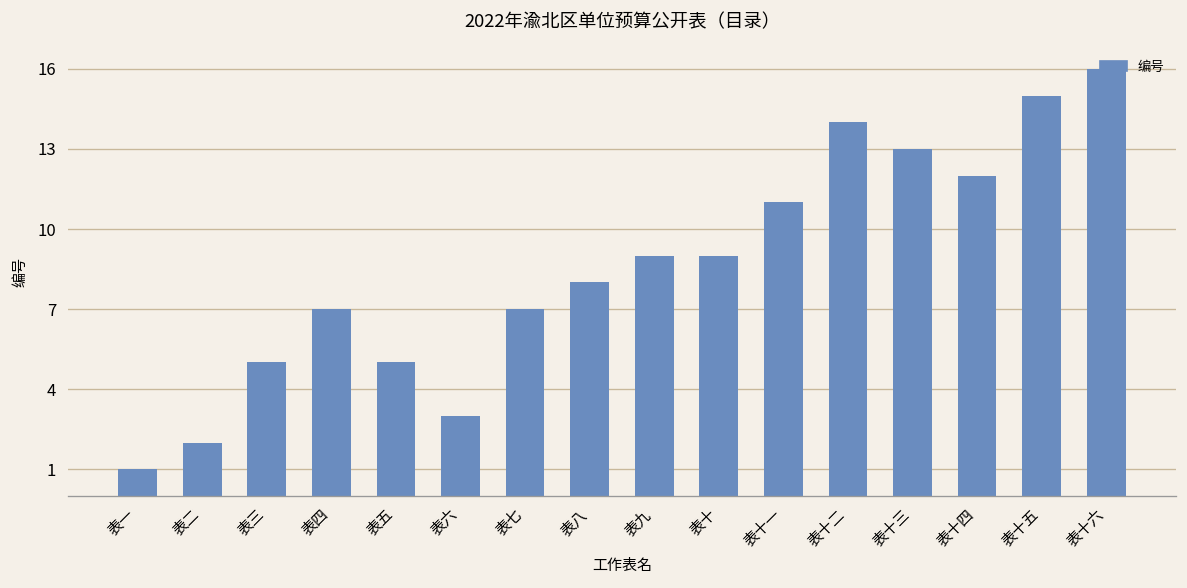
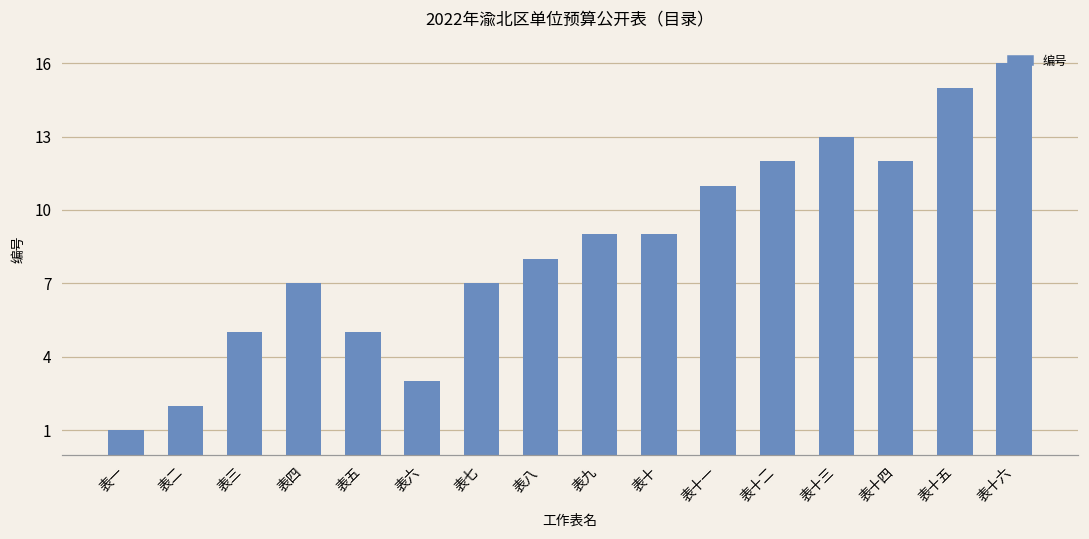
  {
    "表一": 1,
    "表二": 2,
    "表三": 5,
    "表四": 7,
    "表五": 5,
    "表六": 3,
    "表七": 7,
    "表八": 8,
    "表九": 9,
    "表十": 9,
    "表十一": 11,
-   "表十二": 14,
+   "表十二": 12,
    "表十三": 13,
    "表十四": 12,
    "表十五": 15,
    "表十六": 16
  }
